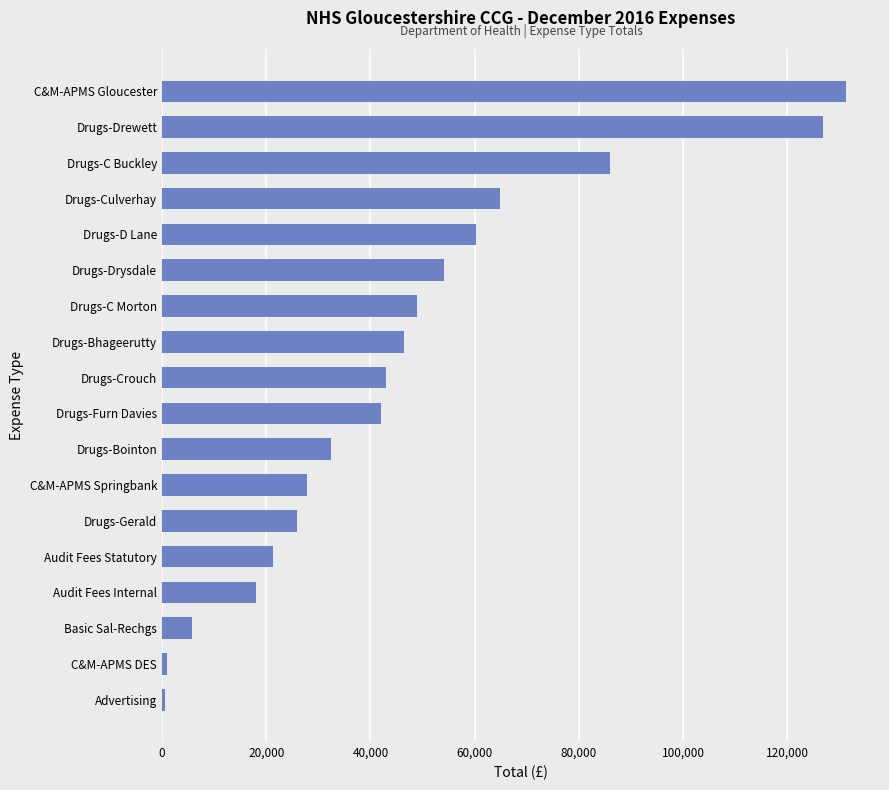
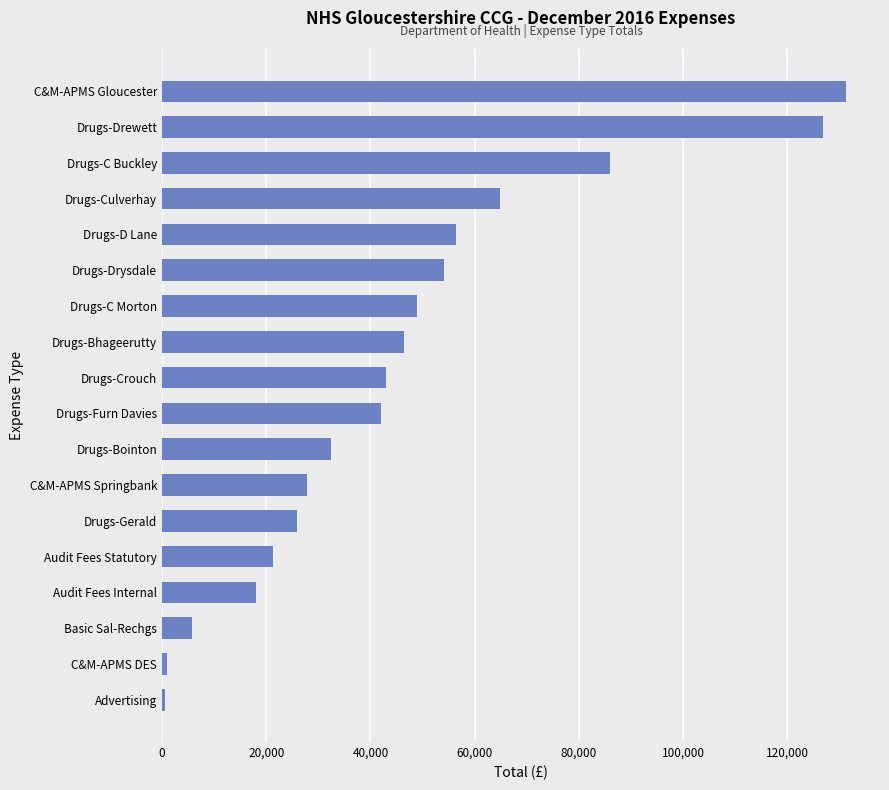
  {
    "C&M-APMS Gloucester": "131,000",
    "Drugs-Drewett": "127,000",
    "Drugs-C Buckley": "86,000",
    "Drugs-Culverhay": "65,000",
-   "Drugs-D Lane": "60,000",
+   "Drugs-D Lane": "57,000",
    "Drugs-Drysdale": "54,000",
    "Drugs-C Morton": "49,000",
    "Drugs-Bhageerutty": "47,000",
    "Drugs-Crouch": "43,000",
    "Drugs-Furn Davies": "42,000",
    "Drugs-Bointon": "32,000",
    "C&M-APMS Springbank": "28,000",
    "Drugs-Gerald": "26,000",
    "Audit Fees Statutory": "21,000",
    "Audit Fees Internal": "18,000",
    "Basic Sal-Rechgs": "6,000",
    "C&M-APMS DES": "1,000",
    "Advertising": "1,000"
  }
